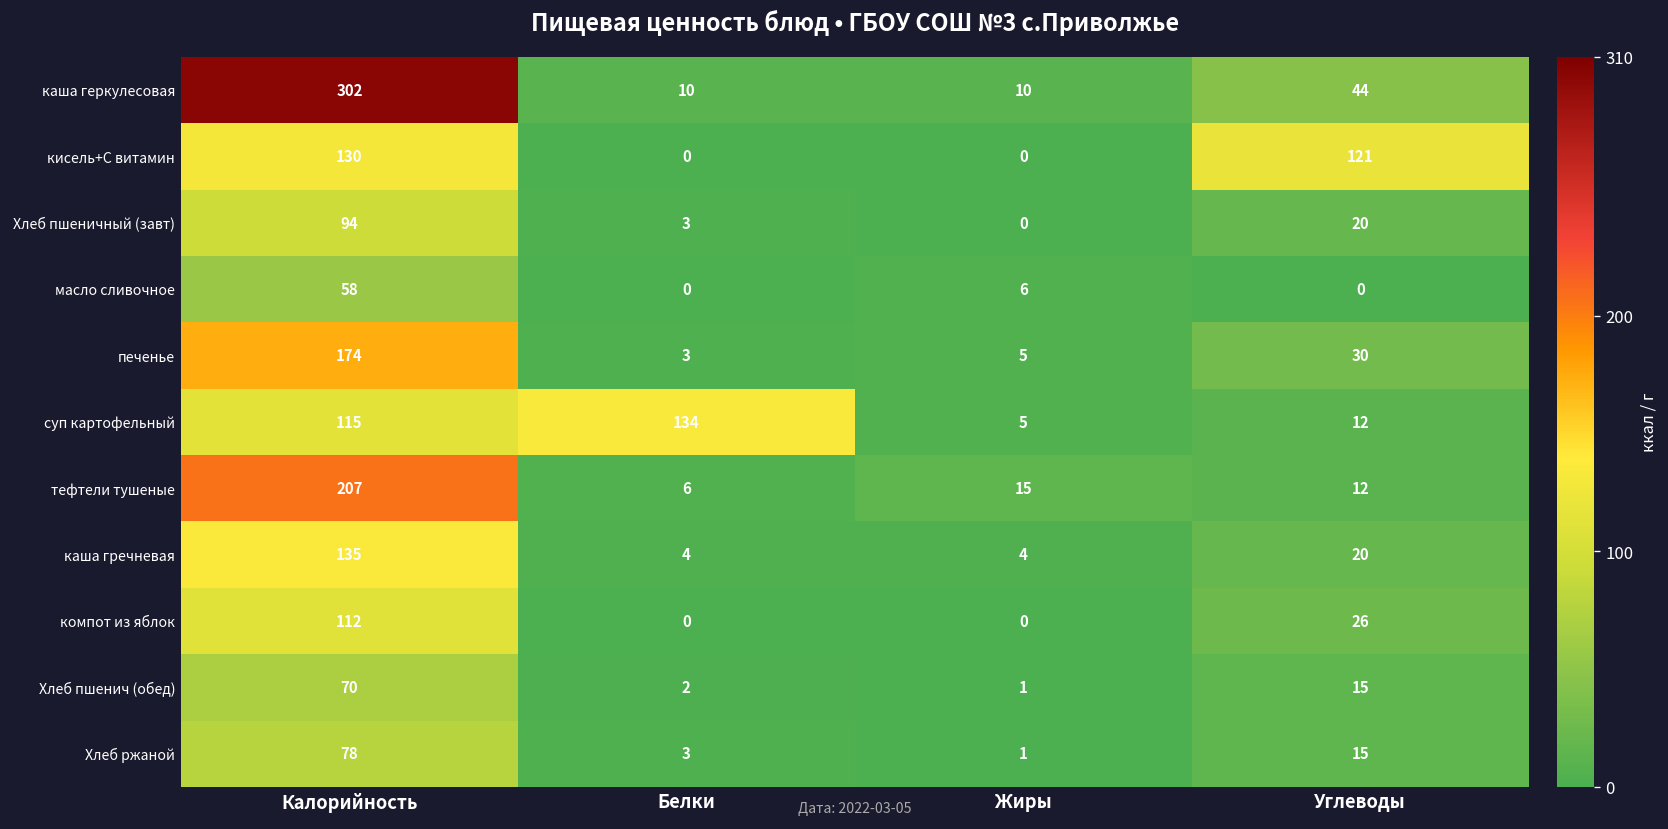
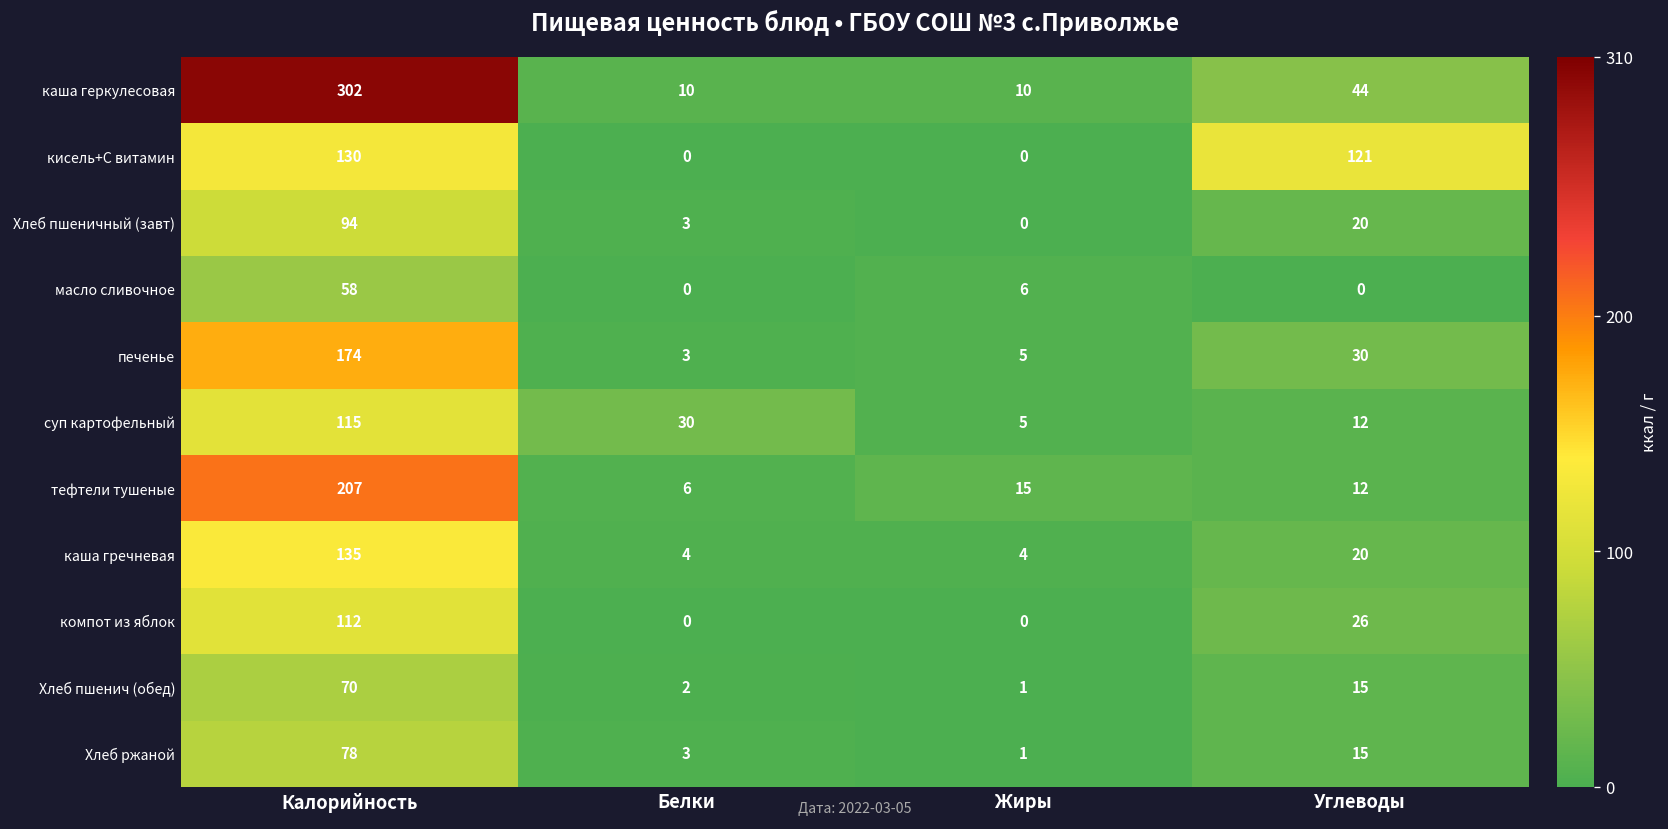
  {
    "каша геркулесовая": {
      "Калорийность": 302,
      "Белки": 10,
      "Жиры": 10,
      "Углеводы": 44
    },
    "кисель+С витамин": {
      "Калорийность": 130,
      "Белки": 0,
      "Жиры": 0,
      "Углеводы": 121
    },
    "Хлеб пшеничный (завт)": {
      "Калорийность": 94,
      "Белки": 3,
      "Жиры": 0,
      "Углеводы": 20
    },
    "масло сливочное": {
      "Калорийность": 58,
      "Белки": 0,
      "Жиры": 6,
      "Углеводы": 0
    },
    "печенье": {
      "Калорийность": 174,
      "Белки": 3,
      "Жиры": 5,
      "Углеводы": 30
    },
    "суп картофельный": {
      "Калорийность": 115,
-     "Белки": 134,
+     "Белки": 30,
      "Жиры": 5,
      "Углеводы": 12
    },
    "тефтели тушеные": {
      "Калорийность": 207,
      "Белки": 6,
      "Жиры": 15,
      "Углеводы": 12
    },
    "каша гречневая": {
      "Калорийность": 135,
      "Белки": 4,
      "Жиры": 4,
      "Углеводы": 20
    },
    "компот из яблок": {
      "Калорийность": 112,
      "Белки": 0,
      "Жиры": 0,
      "Углеводы": 26
    },
    "Хлеб пшенич (обед)": {
      "Калорийность": 70,
      "Белки": 2,
      "Жиры": 1,
      "Углеводы": 15
    },
    "Хлеб ржаной": {
      "Калорийность": 78,
      "Белки": 3,
      "Жиры": 1,
      "Углеводы": 15
    }
  }
